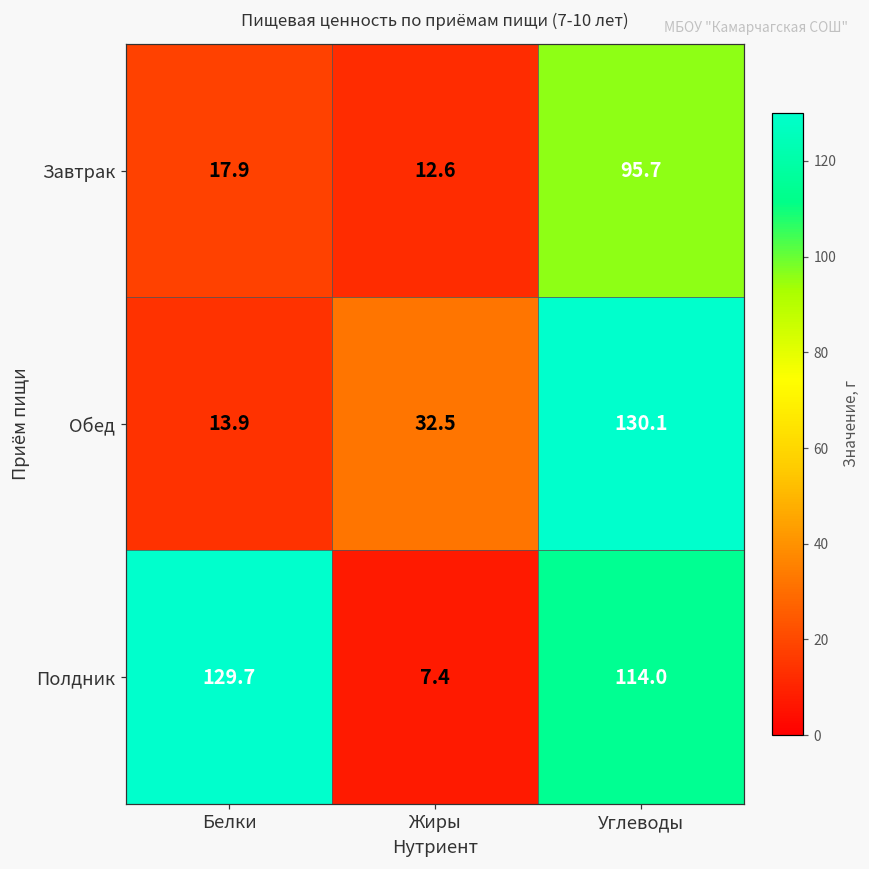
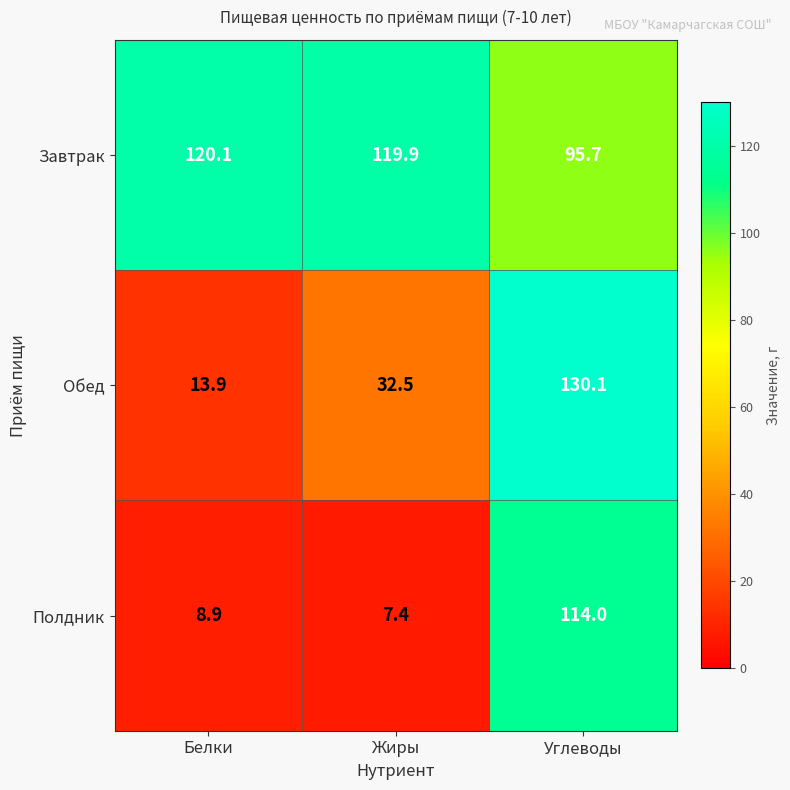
  {
    "Завтрак": {
-     "Белки": 17.9,
-     "Жиры": 12.6,
+     "Белки": 120.1,
+     "Жиры": 119.9,
      "Углеводы": 95.7
    },
    "Обед": {
      "Белки": 13.9,
      "Жиры": 32.5,
      "Углеводы": 130.1
    },
    "Полдник": {
-     "Белки": 129.7,
+     "Белки": 8.9,
      "Жиры": 7.4,
      "Углеводы": 114.0
    }
  }
